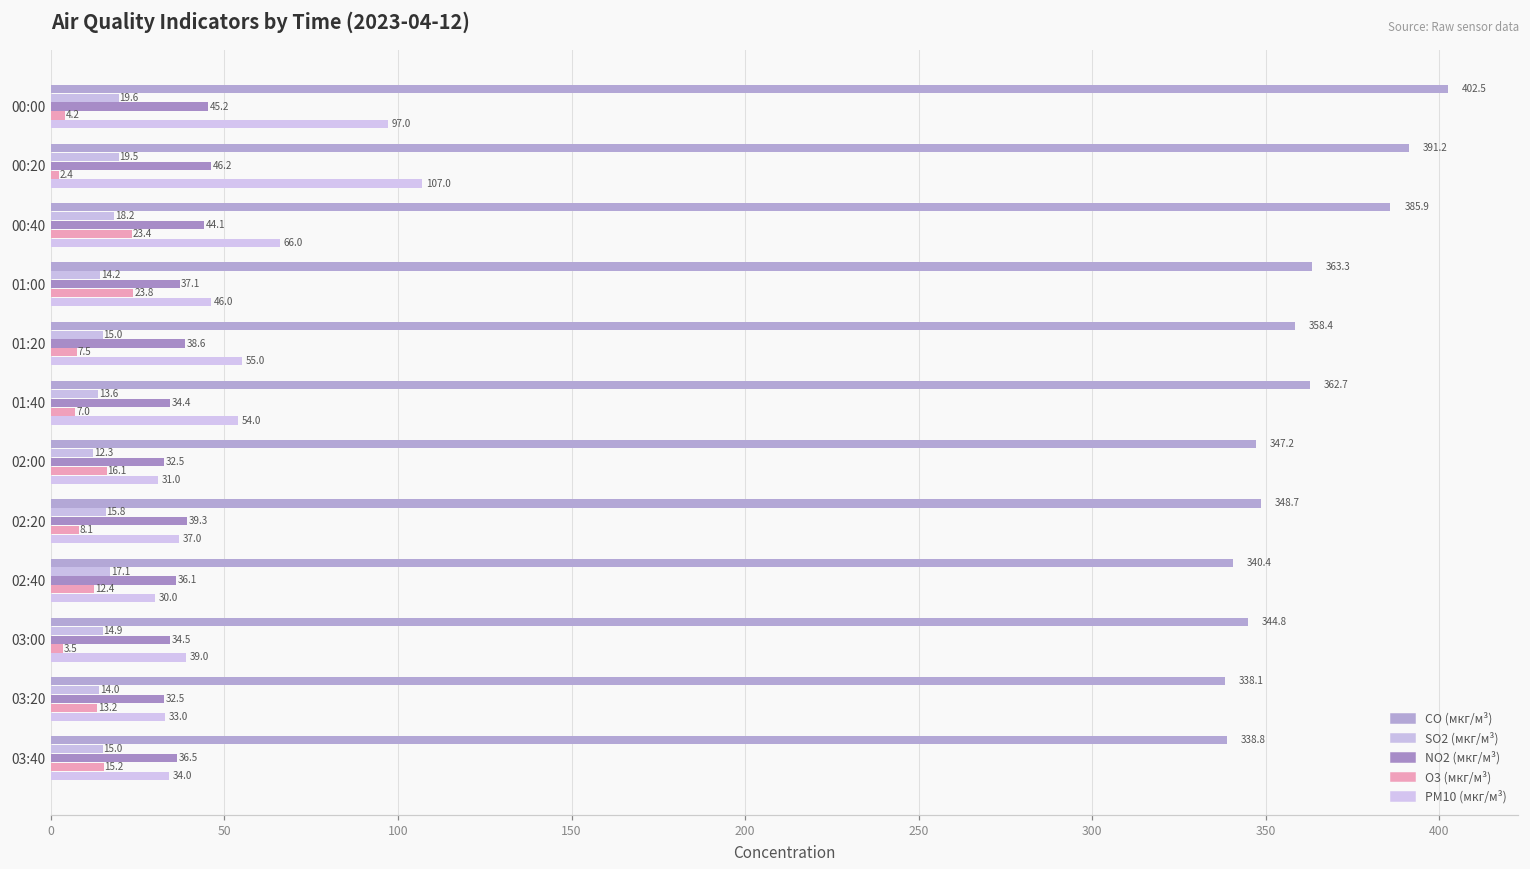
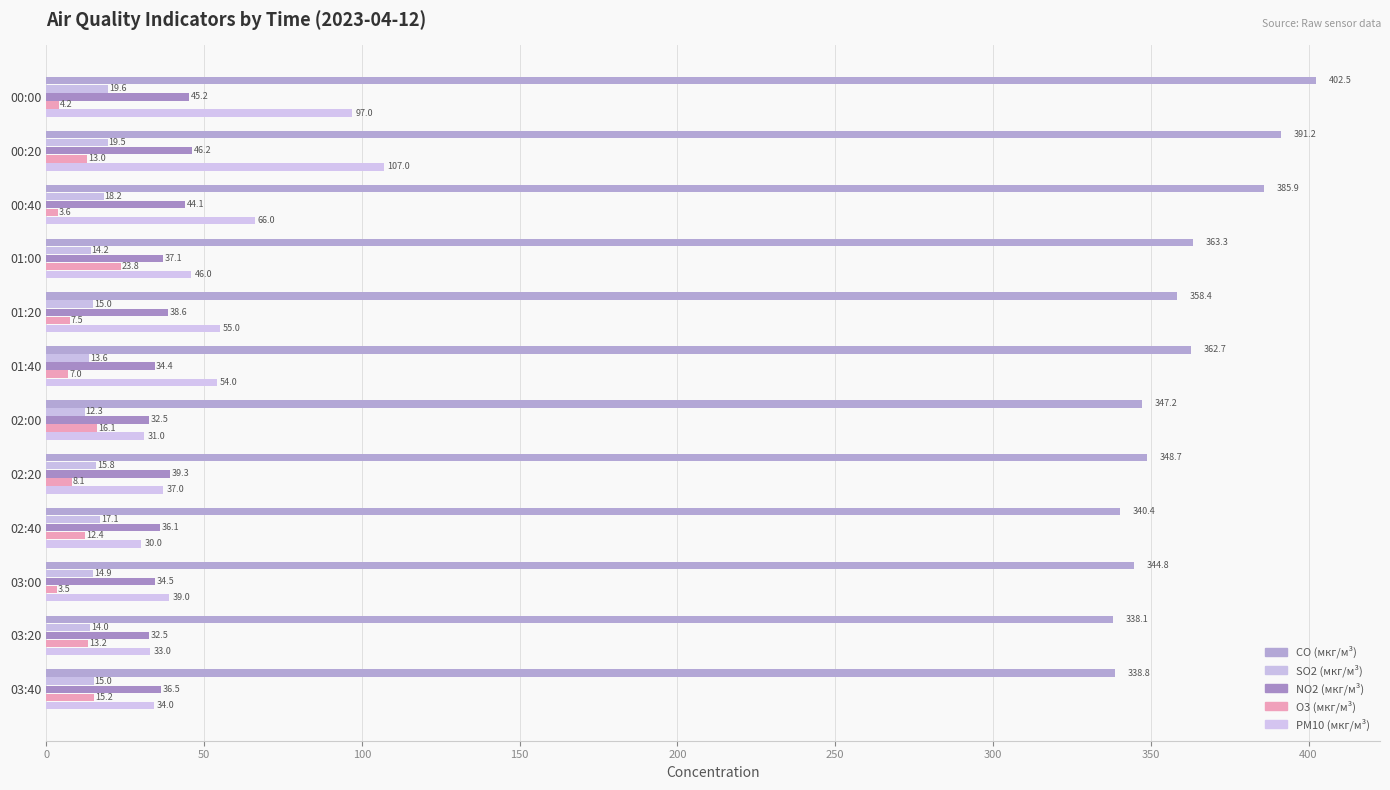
  {
    "O3 (мкг/м³)": {
      "00:00": 4.2,
-     "00:20": 2.4,
-     "00:40": 23.4,
+     "00:20": 13.0,
+     "00:40": 3.6,
      "01:00": 23.8,
      "01:20": 7.5,
      "01:40": 7.0,
      "02:00": 16.1,
      "02:20": 8.1,
      "02:40": 12.4,
      "03:00": 3.5,
      "03:20": 13.2,
      "03:40": 15.2
    }
  }
